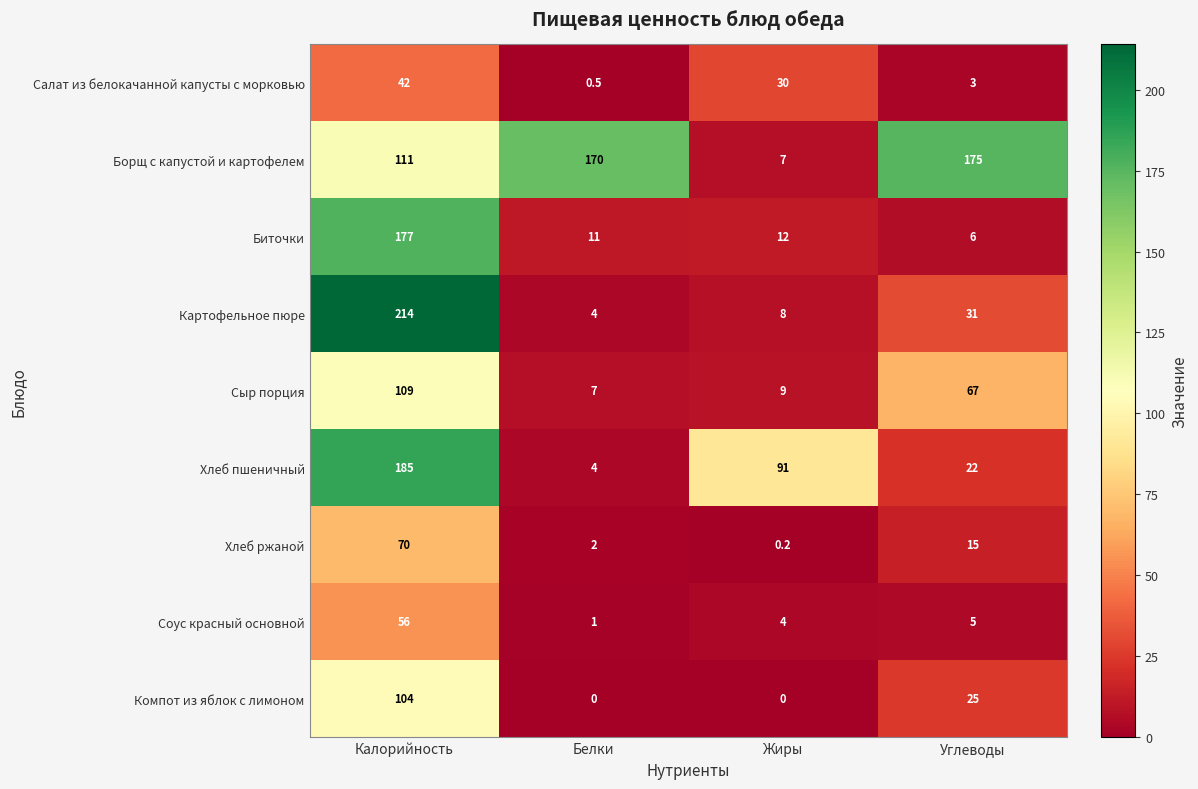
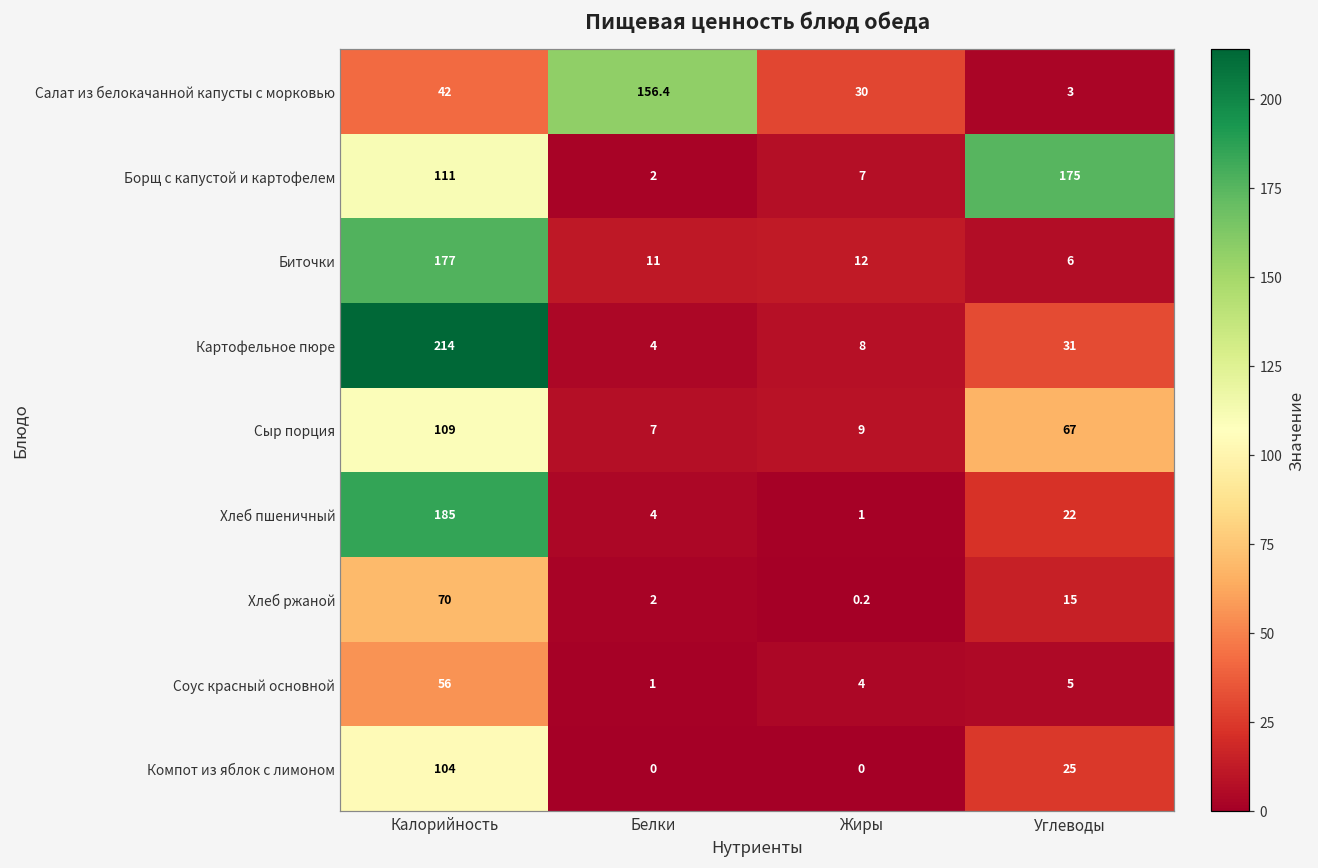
  {
    "Салат из белокачанной капусты с морковью": {
      "Калорийность": 42,
-     "Белки": 0.5,
+     "Белки": 156.4,
      "Жиры": 30,
      "Углеводы": 3
    },
    "Борщ с капустой и картофелем": {
      "Калорийность": 111,
-     "Белки": 170,
+     "Белки": 2,
      "Жиры": 7,
      "Углеводы": 175
    },
    "Биточки": {
      "Калорийность": 177,
      "Белки": 11,
      "Жиры": 12,
      "Углеводы": 6
    },
    "Картофельное пюре": {
      "Калорийность": 214,
      "Белки": 4,
      "Жиры": 8,
      "Углеводы": 31
    },
    "Сыр порция": {
      "Калорийность": 109,
      "Белки": 7,
      "Жиры": 9,
      "Углеводы": 67
    },
    "Хлеб пшеничный": {
      "Калорийность": 185,
      "Белки": 4,
-     "Жиры": 91,
+     "Жиры": 1,
      "Углеводы": 22
    },
    "Хлеб ржаной": {
      "Калорийность": 70,
      "Белки": 2,
      "Жиры": 0.2,
      "Углеводы": 15
    },
    "Соус красный основной": {
      "Калорийность": 56,
      "Белки": 1,
      "Жиры": 4,
      "Углеводы": 5
    },
    "Компот из яблок с лимоном": {
      "Калорийность": 104,
      "Белки": 0,
      "Жиры": 0,
      "Углеводы": 25
    }
  }
